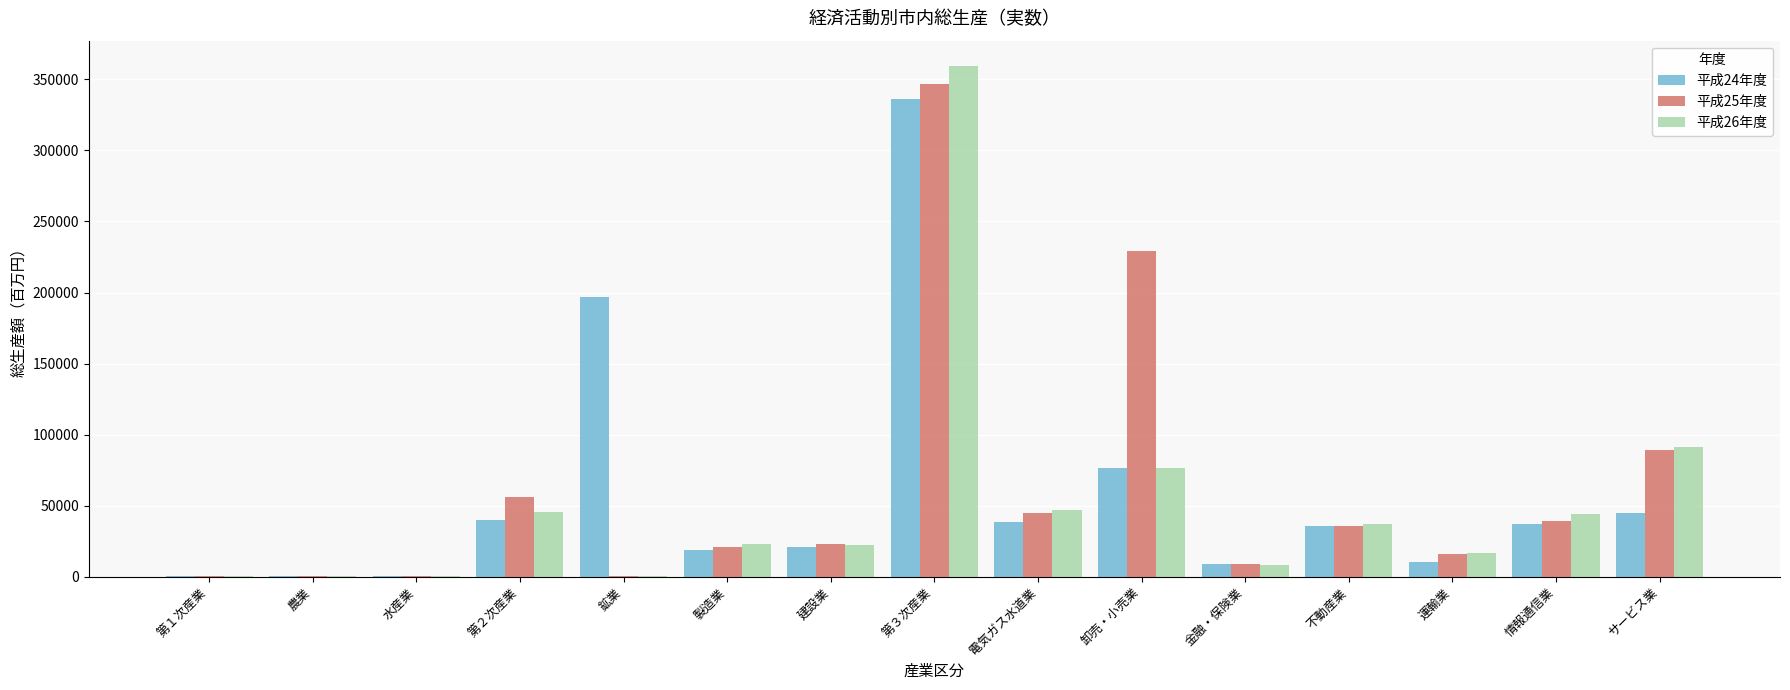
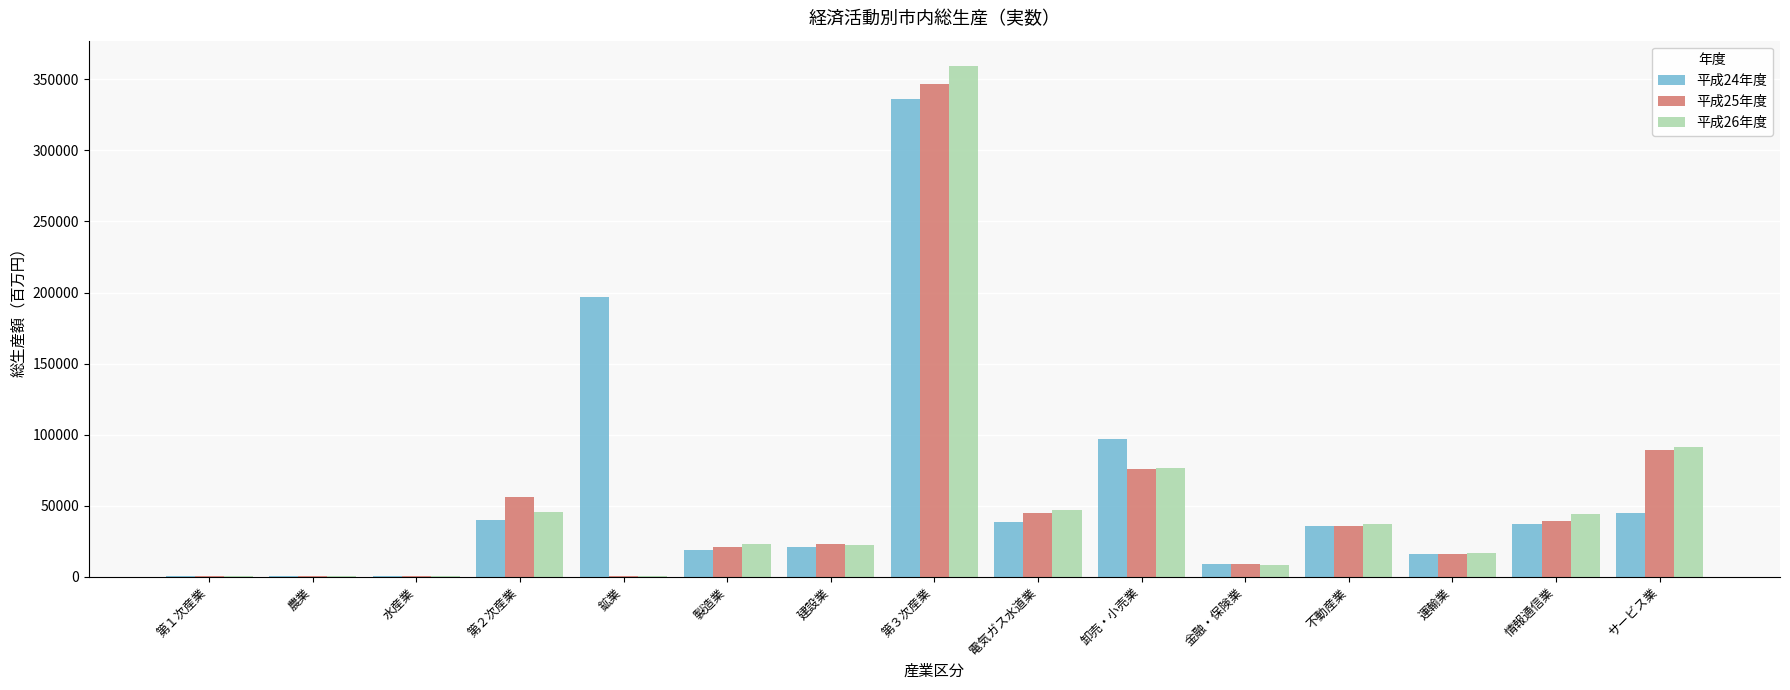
  {
    "平成24年度": {
      "第２次産業": 40000,
      "鉱業": 197000,
      "製造業": 18000,
      "建設業": 21000,
      "第３次産業": 336000,
      "電気ガス水道業": 38000,
-     "卸売・小売業": 76000,
+     "卸売・小売業": 97000,
      "金融・保険業": 9000,
      "不動産業": 36000,
-     "運輸業": 10000,
+     "運輸業": 16000,
      "情報通信業": 37000,
      "サービス業": 45000
    },
    "平成25年度": {
      "第２次産業": 56000,
      "製造業": 21000,
      "建設業": 23000,
      "第３次産業": 347000,
      "電気ガス水道業": 45000,
-     "卸売・小売業": 229000,
+     "卸売・小売業": 76000,
      "金融・保険業": 9000,
      "不動産業": 35000,
      "運輸業": 16000,
      "情報通信業": 40000,
      "サービス業": 89000
    },
    "平成26年度": {
      "第２次産業": 46000,
      "製造業": 23000,
      "建設業": 23000,
      "第３次産業": 359000,
      "電気ガス水道業": 47000,
      "卸売・小売業": 77000,
      "金融・保険業": 8000,
      "不動産業": 37000,
      "運輸業": 17000,
      "情報通信業": 44000,
      "サービス業": 92000
    }
  }
